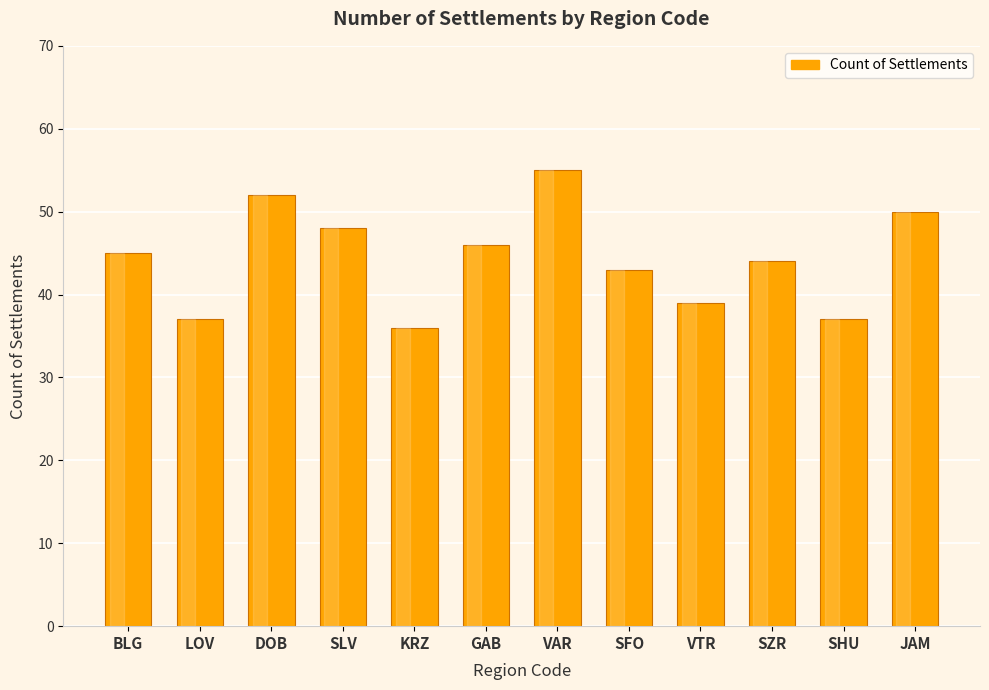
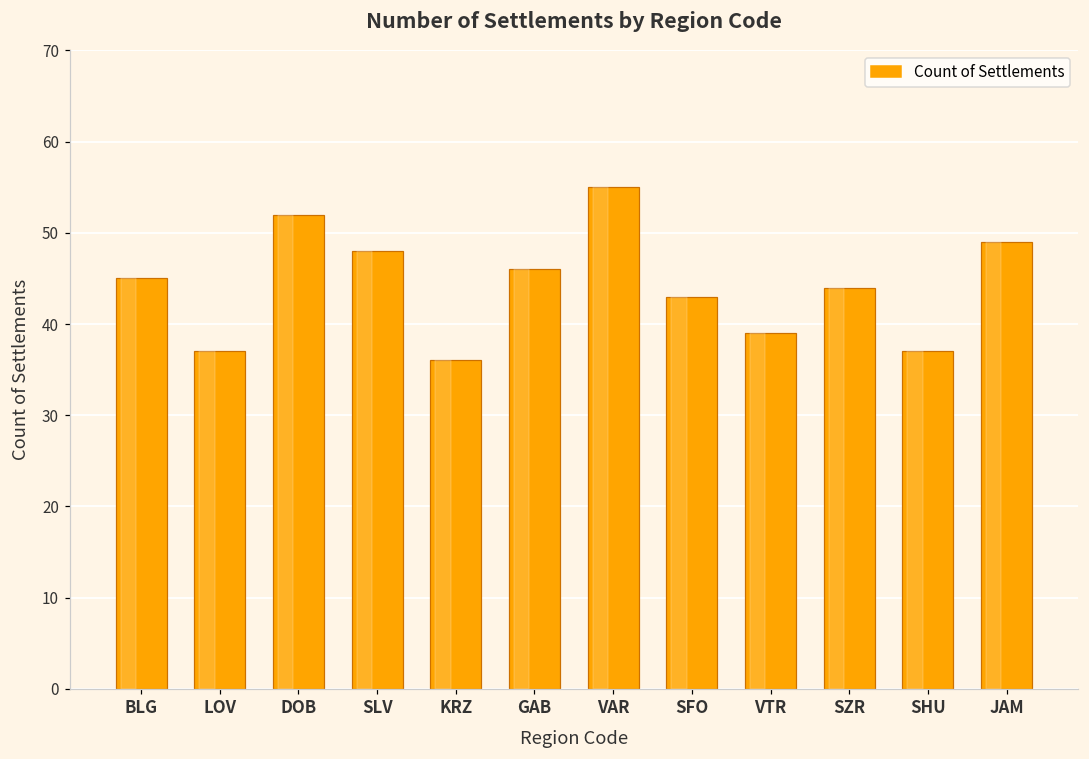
  {
    "BLG": 45,
    "LOV": 37,
    "DOB": 52,
    "SLV": 48,
    "KRZ": 36,
    "GAB": 46,
    "VAR": 55,
    "SFO": 43,
    "VTR": 39,
    "SZR": 44,
    "SHU": 37,
-   "JAM": 50
+   "JAM": 49
  }
